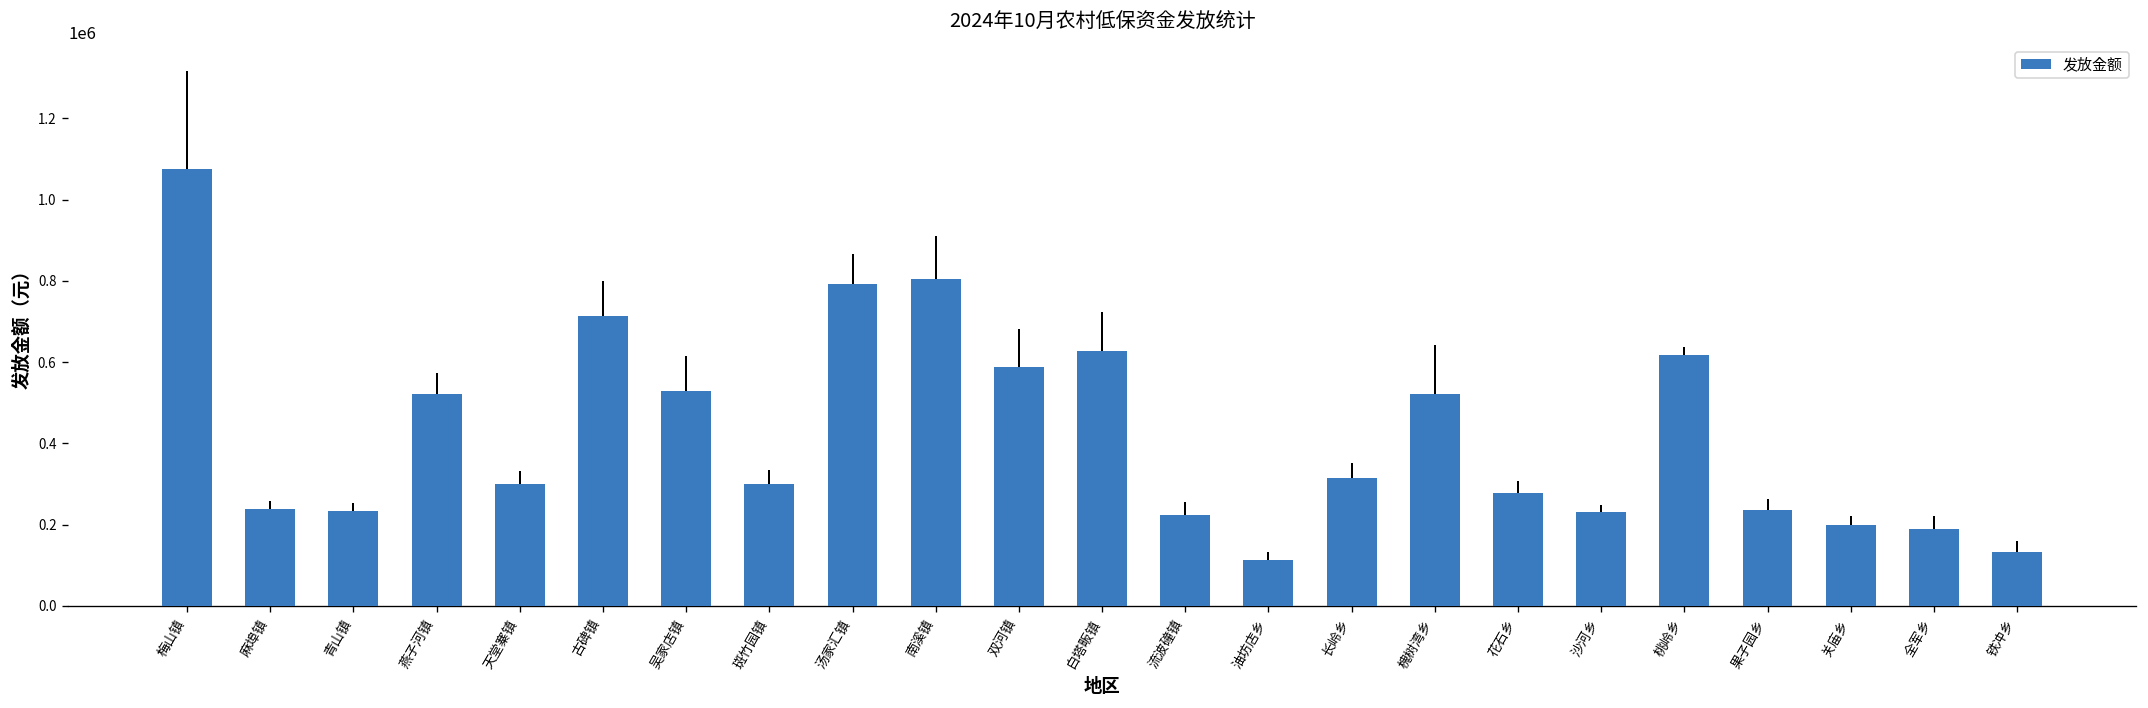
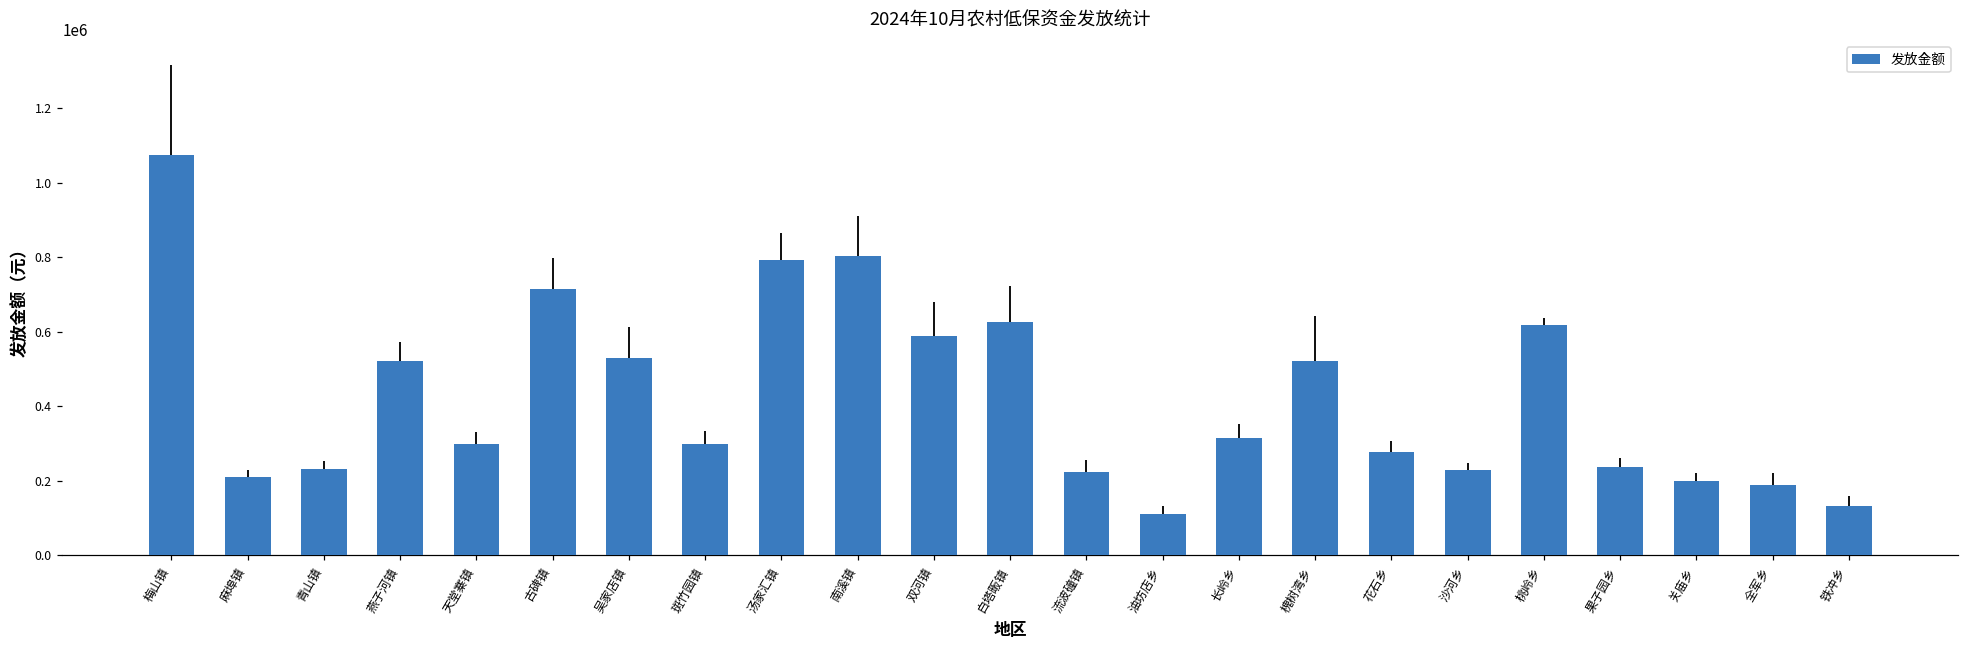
  {
    "梅山镇": 1080000,
-   "麻埠镇": 240000,
+   "麻埠镇": 210000,
    "青山镇": 230000,
    "燕子河镇": 520000,
    "天堂寨镇": 300000,
    "古碑镇": 710000,
    "吴家店镇": 530000,
    "斑竹园镇": 300000,
    "汤家汇镇": 790000,
    "南溪镇": 800000,
    "双河镇": 590000,
    "白塔畈镇": 630000,
    "流波䃥镇": 220000,
    "油坊店乡": 110000,
    "长岭乡": 310000,
    "槐树湾乡": 520000,
    "花石乡": 280000,
    "沙河乡": 230000,
    "桃岭乡": 620000,
    "果子园乡": 240000,
    "关庙乡": 200000,
    "全军乡": 190000,
    "铁冲乡": 130000
  }
